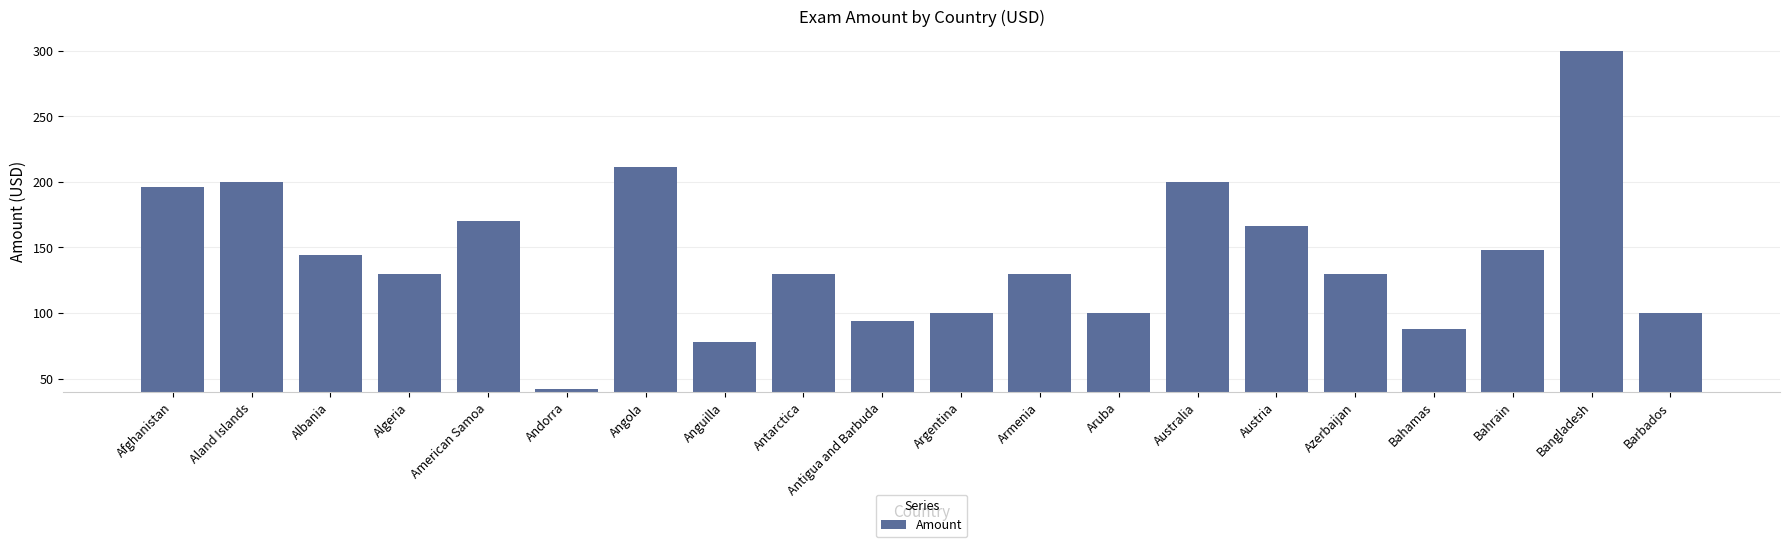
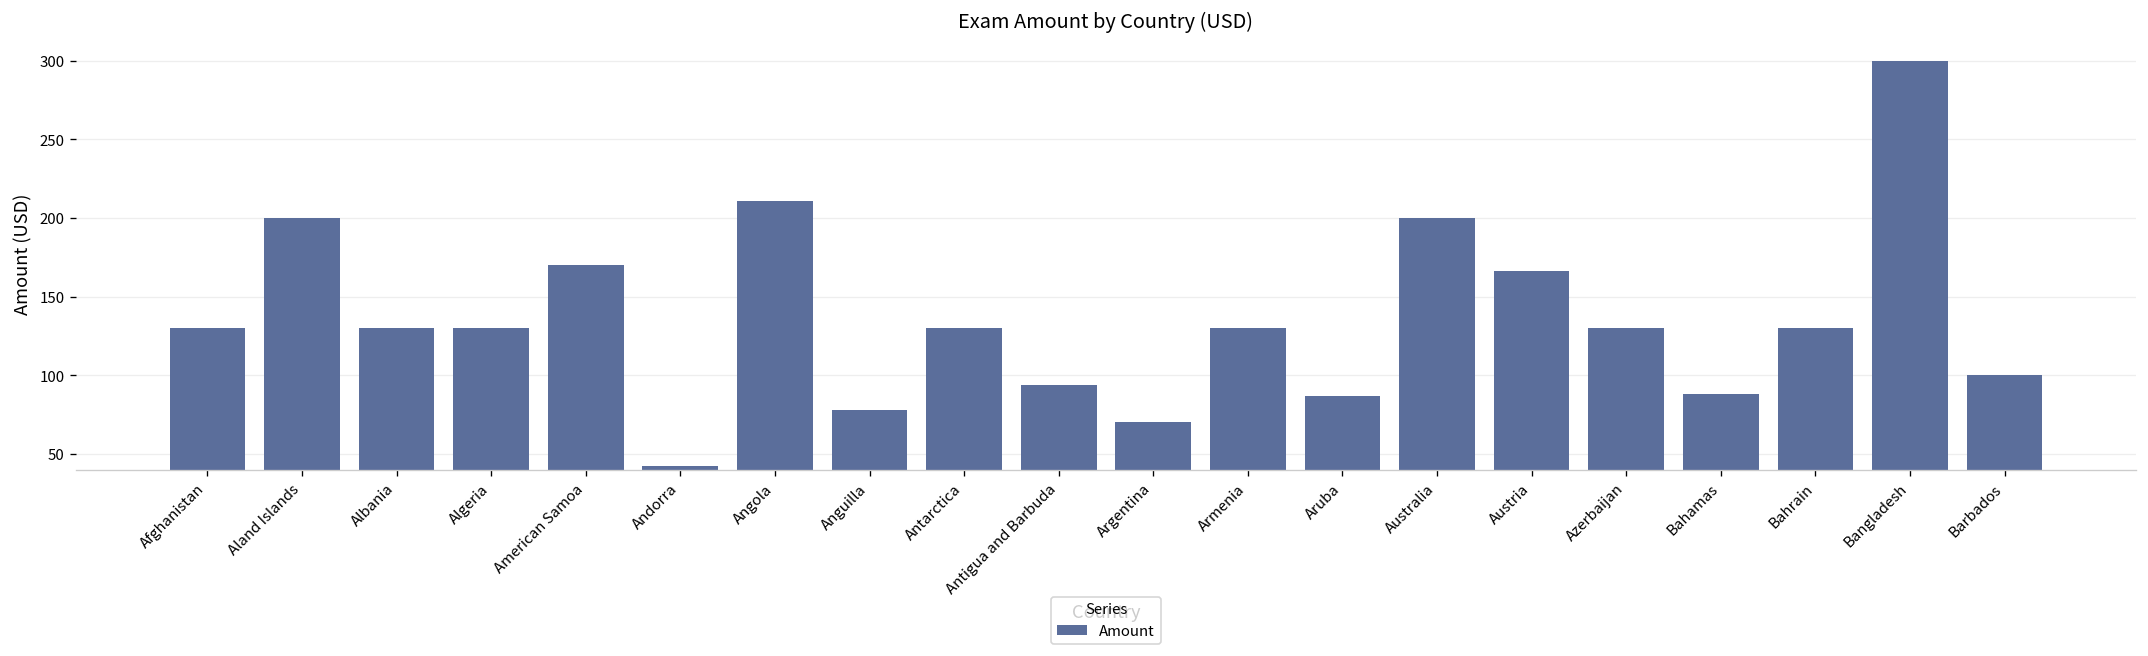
  {
-   "Afghanistan": 196,
+   "Afghanistan": 130,
    "Aland Islands": 200,
-   "Albania": 144,
+   "Albania": 130,
    "Algeria": 130,
    "American Samoa": 170,
    "Andorra": 42,
    "Angola": 211,
    "Anguilla": 78,
    "Antarctica": 130,
    "Antigua and Barbuda": 94,
-   "Argentina": 100,
+   "Argentina": 70,
    "Armenia": 130,
-   "Aruba": 100,
+   "Aruba": 87,
    "Australia": 200,
    "Austria": 166,
    "Azerbaijan": 130,
    "Bahamas": 88,
-   "Bahrain": 148,
+   "Bahrain": 130,
    "Bangladesh": 300,
    "Barbados": 100
  }
